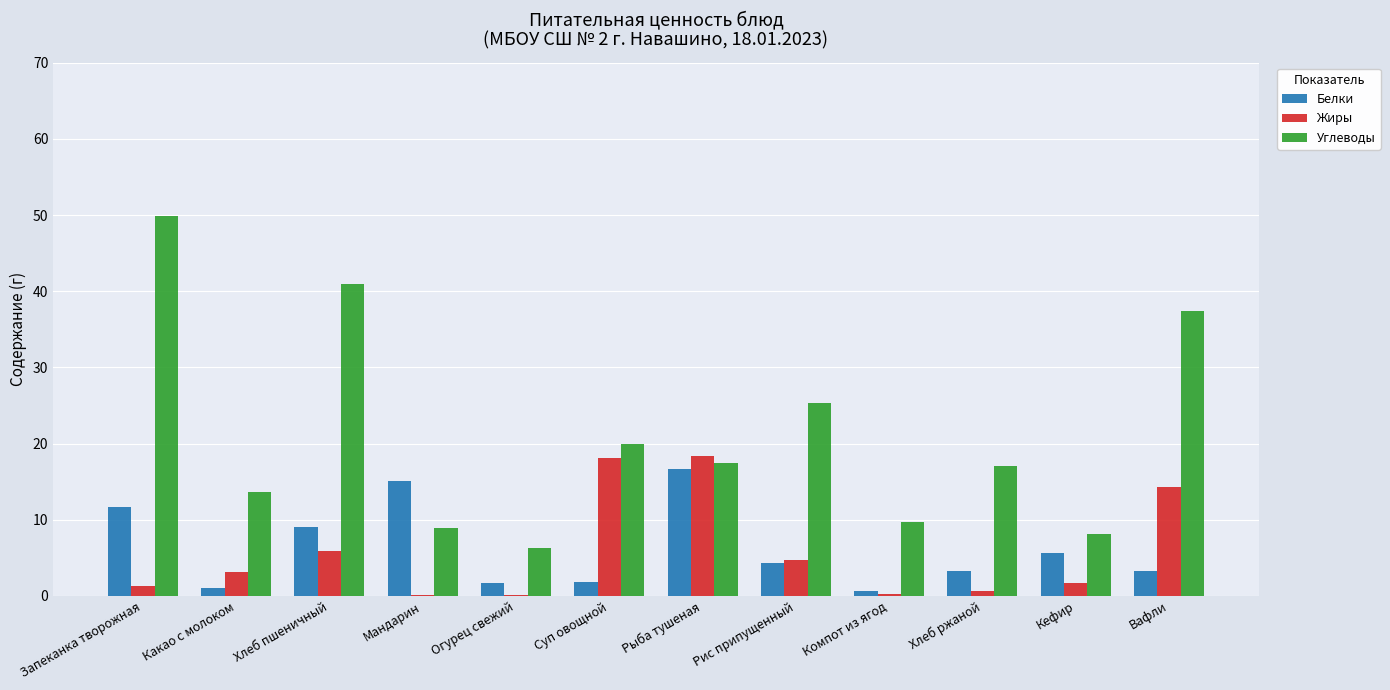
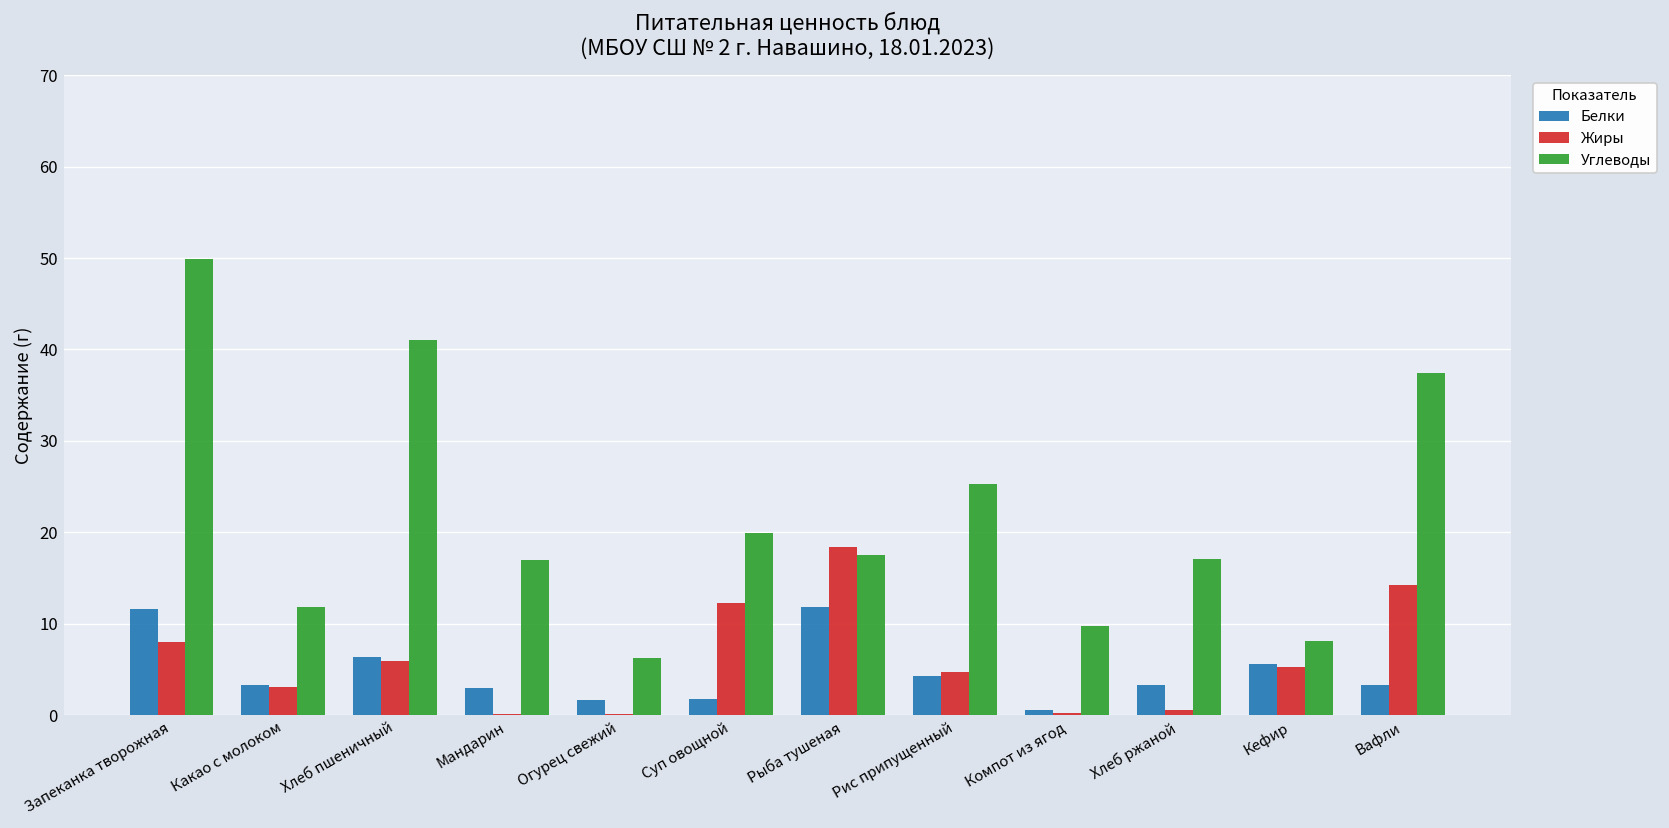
  {
    "Белки": {
      "Запеканка творожная": 12,
-     "Какао с молоком": 1,
-     "Хлеб пшеничный": 9,
-     "Мандарин": 15,
+     "Какао с молоком": 3,
+     "Хлеб пшеничный": 6,
+     "Мандарин": 3,
      "Огурец свежий": 2,
      "Суп овощной": 2,
-     "Рыба тушеная": 17,
+     "Рыба тушеная": 12,
      "Рис припущенный": 4,
      "Компот из ягод": 1,
      "Хлеб ржаной": 3,
      "Кефир": 6,
      "Вафли": 3
    },
    "Жиры": {
-     "Запеканка творожная": 1,
+     "Запеканка творожная": 8,
      "Какао с молоком": 3,
      "Хлеб пшеничный": 6,
-     "Суп овощной": 18,
+     "Суп овощной": 12,
      "Рыба тушеная": 18,
      "Рис припущенный": 5,
      "Хлеб ржаной": 1,
-     "Кефир": 2,
+     "Кефир": 5,
      "Вафли": 14
    },
    "Углеводы": {
      "Запеканка творожная": 50,
-     "Какао с молоком": 14,
+     "Какао с молоком": 12,
      "Хлеб пшеничный": 41,
-     "Мандарин": 9,
+     "Мандарин": 17,
      "Огурец свежий": 6,
      "Суп овощной": 20,
      "Рыба тушеная": 18,
      "Рис припущенный": 25,
      "Компот из ягод": 10,
      "Хлеб ржаной": 17,
      "Кефир": 8,
      "Вафли": 37
    }
  }
